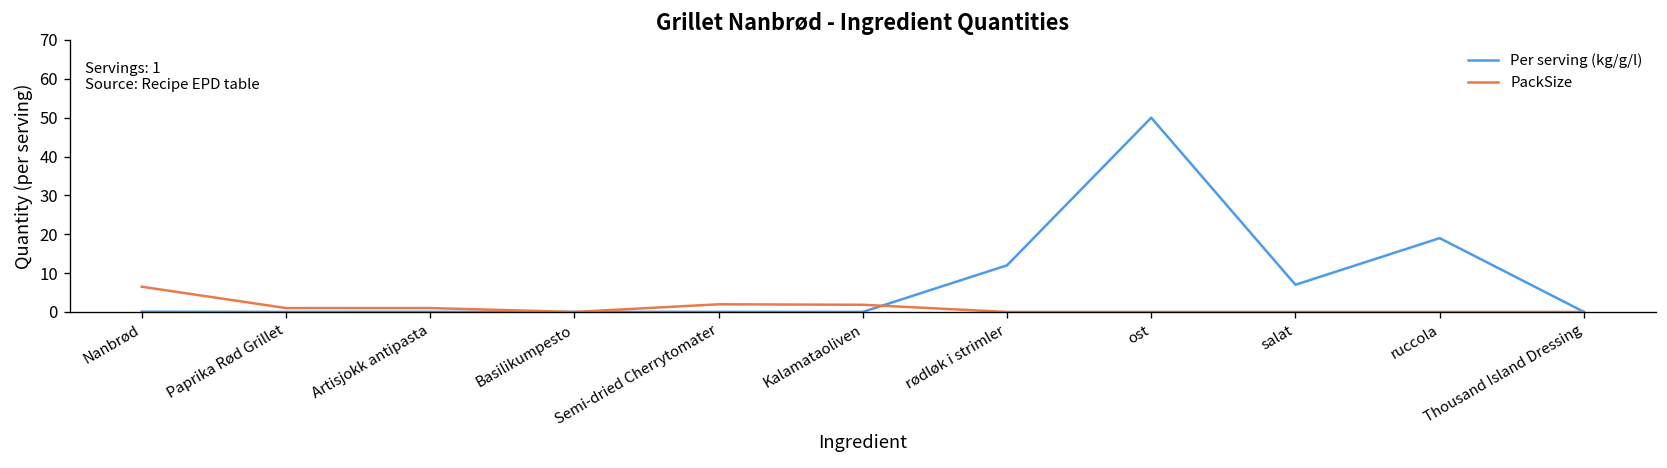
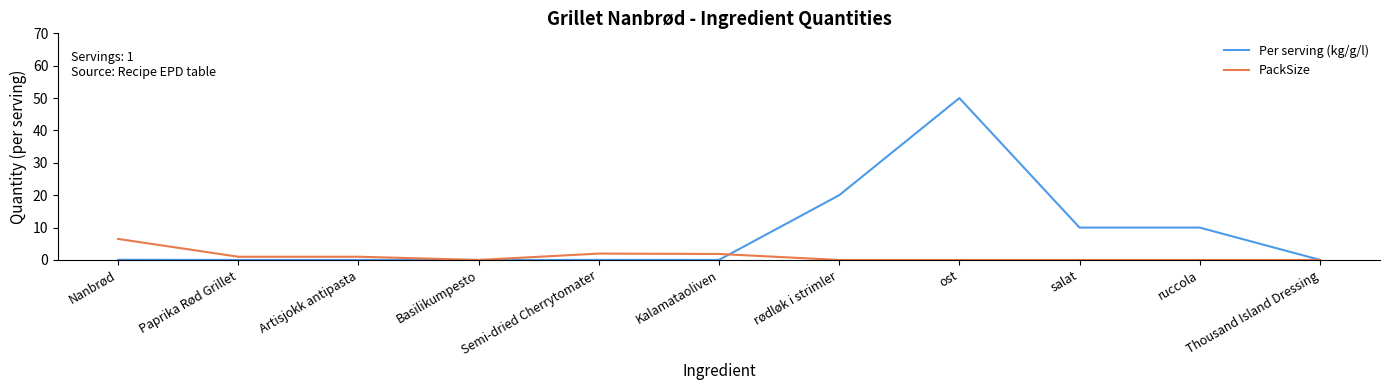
  {
    "Per serving (kg/g/l)": {
      "Nanbrød": 0,
      "Paprika Rød Grillet": 0,
      "Artisjokk antipasta": 0,
      "Semi-dried Cherrytomater": 0,
      "Kalamataoliven": 0,
-     "rødløk i strimler": 12,
+     "rødløk i strimler": 20,
      "ost": 50,
-     "salat": 7,
-     "ruccola": 19
+     "salat": 10,
+     "ruccola": 10
    },
    "PackSize": {
      "Nanbrød": 7,
      "Paprika Rød Grillet": 1,
      "Artisjokk antipasta": 1,
      "Semi-dried Cherrytomater": 2,
      "Kalamataoliven": 2,
      "rødløk i strimler": 0,
      "ost": 0,
      "salat": 0,
      "ruccola": 0
    }
  }
